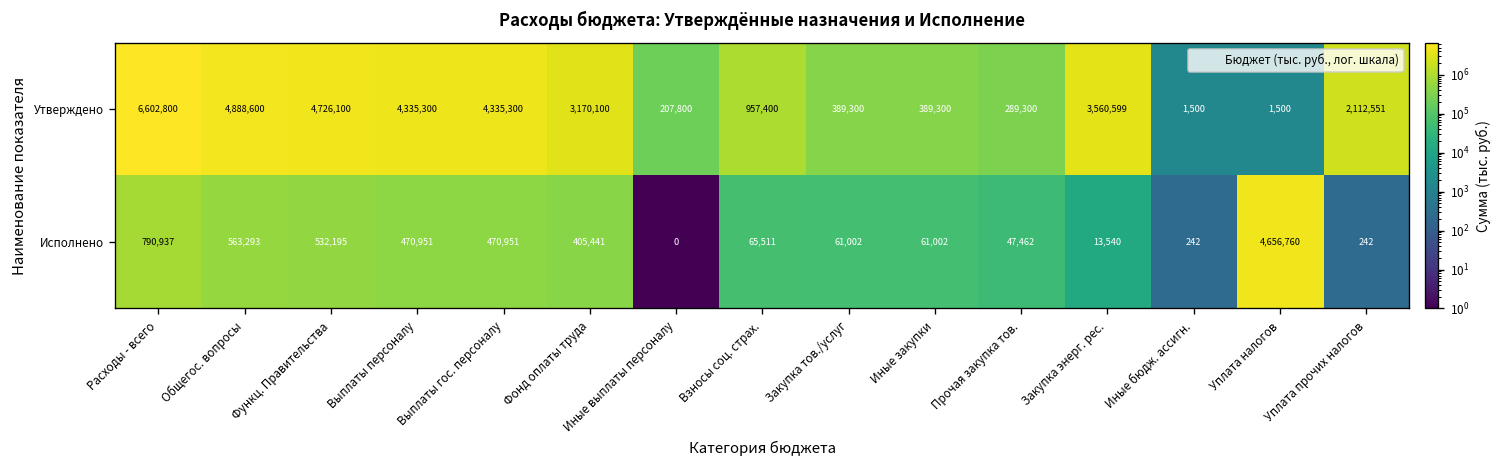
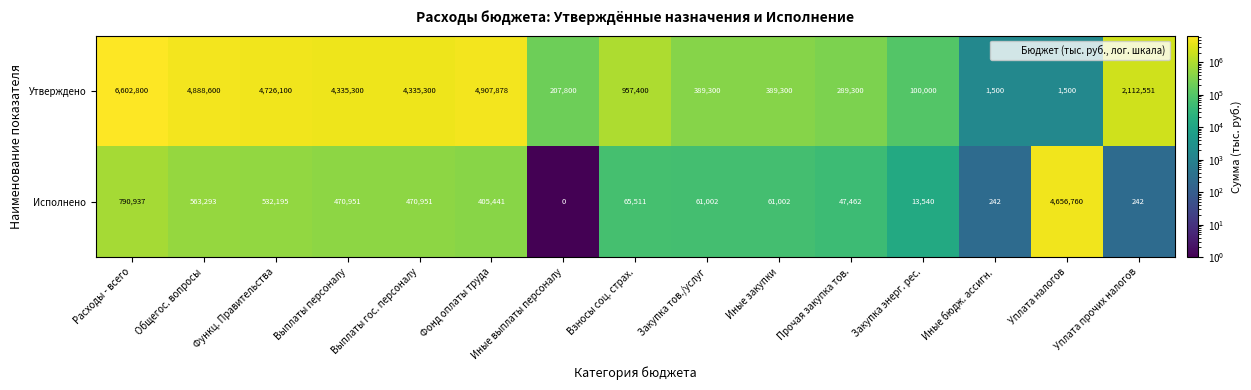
  {
    "Утверждено": {
      "Расходы - всего": "6,602,800",
      "Общегос. вопросы": "4,888,600",
      "Функц. Правительства": "4,726,100",
      "Выплаты персоналу": "4,335,300",
      "Выплаты гос. персоналу": "4,335,300",
-     "Фонд оплаты труда": "3,170,100",
+     "Фонд оплаты труда": "4,907,878",
      "Иные выплаты персоналу": "207,800",
      "Взносы соц. страх.": "957,400",
      "Закупка тов./услуг": "389,300",
      "Иные закупки": "389,300",
      "Прочая закупка тов.": "289,300",
-     "Закупка энерг. рес.": "3,560,599",
+     "Закупка энерг. рес.": "100,000",
      "Иные бюдж. ассигн.": "1,500",
      "Уплата налогов": "1,500",
      "Уплата прочих налогов": "2,112,551"
    },
    "Исполнено": {
      "Расходы - всего": "790,937",
      "Общегос. вопросы": "563,293",
      "Функц. Правительства": "532,195",
      "Выплаты персоналу": "470,951",
      "Выплаты гос. персоналу": "470,951",
      "Фонд оплаты труда": "405,441",
      "Иные выплаты персоналу": "0",
      "Взносы соц. страх.": "65,511",
      "Закупка тов./услуг": "61,002",
      "Иные закупки": "61,002",
      "Прочая закупка тов.": "47,462",
      "Закупка энерг. рес.": "13,540",
      "Иные бюдж. ассигн.": "242",
      "Уплата налогов": "4,656,760",
      "Уплата прочих налогов": "242"
    }
  }
